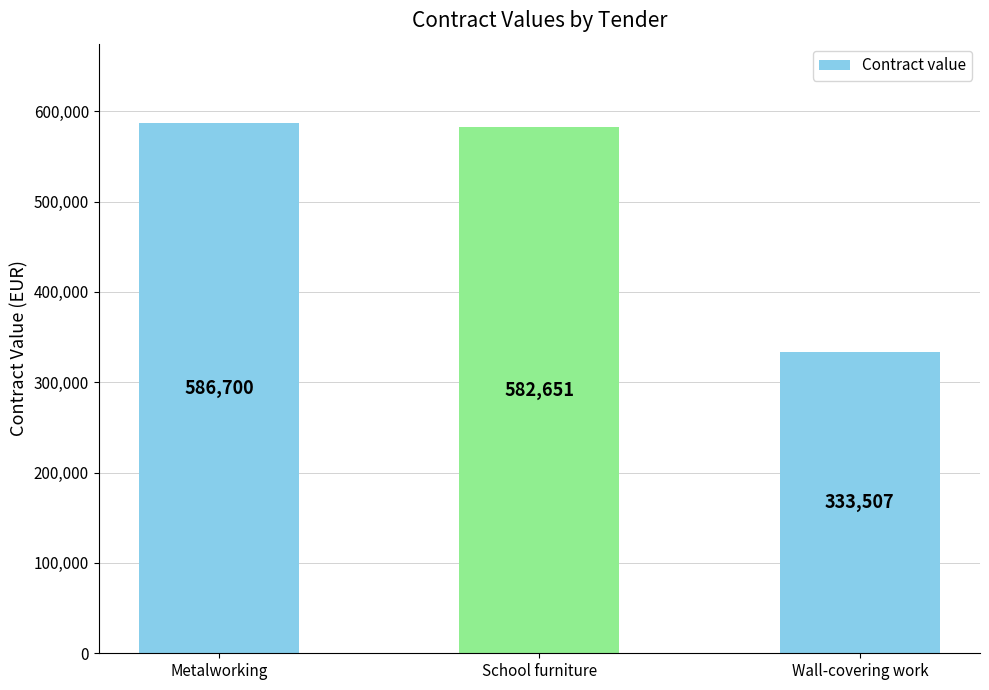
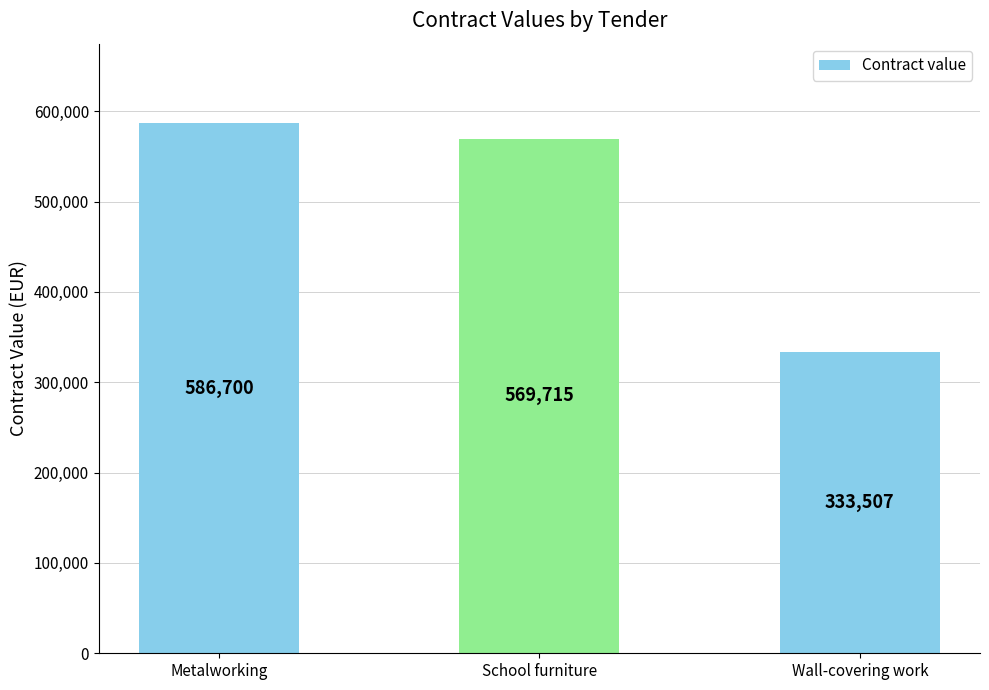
  {
    "Metalworking": "586,700",
-   "School furniture": "582,651",
+   "School furniture": "569,715",
    "Wall-covering work": "333,507"
  }
